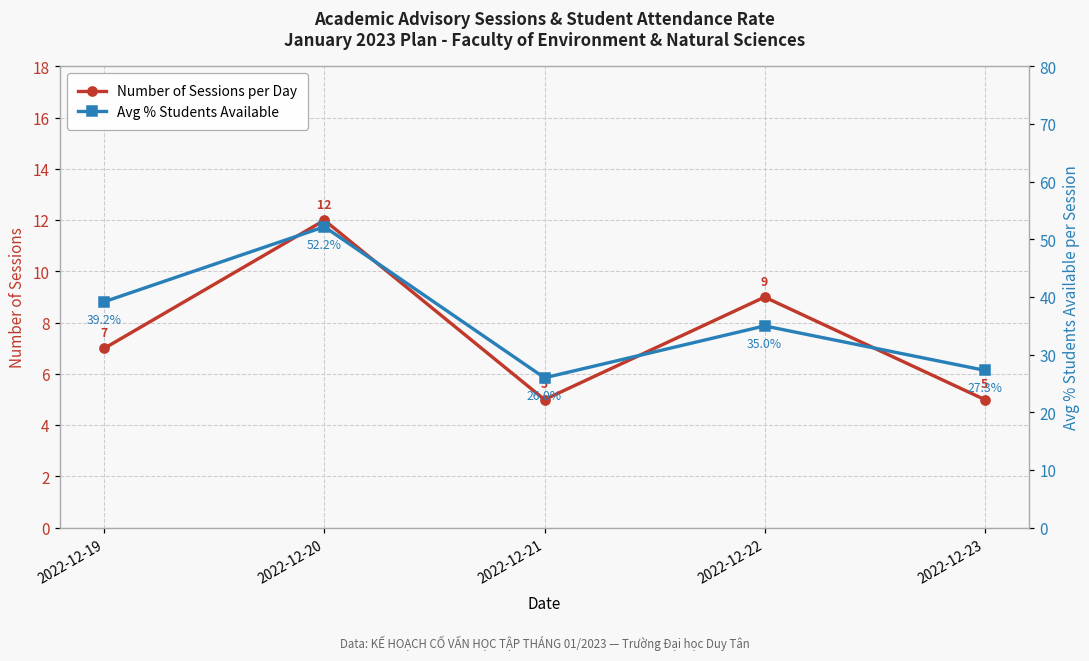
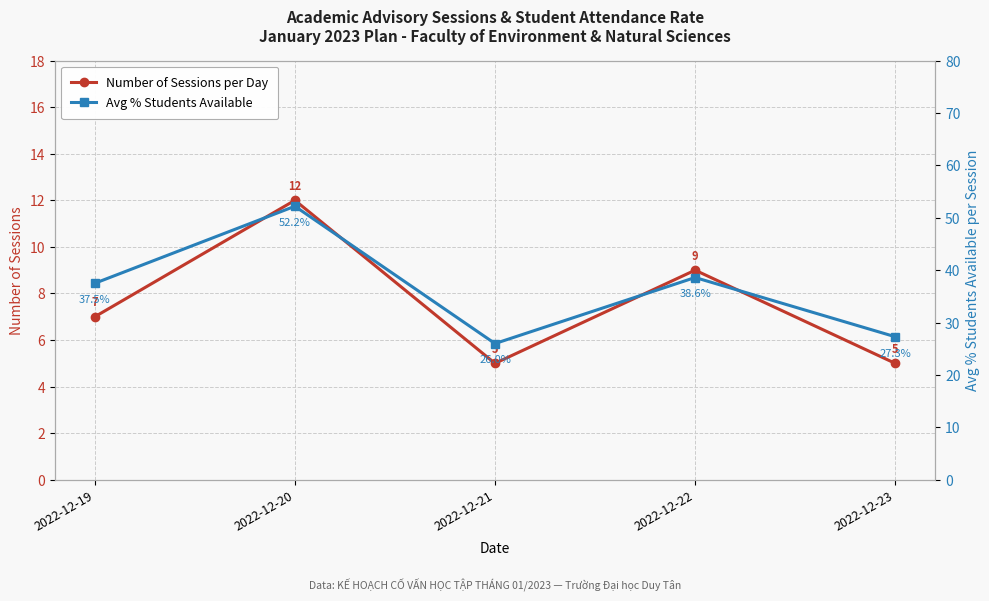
  {
    "Number of Sessions per Day": {
      "2022-12-19": "7",
      "2022-12-20": "12",
      "2022-12-22": "9"
    },
    "Avg % Students Available": {
-     "2022-12-19": "39.2%",
+     "2022-12-19": "37.5%",
      "2022-12-20": "52.2%",
-     "2022-12-22": "35.0%",
+     "2022-12-22": "38.6%",
      "2022-12-23": "27.3%"
    }
  }
